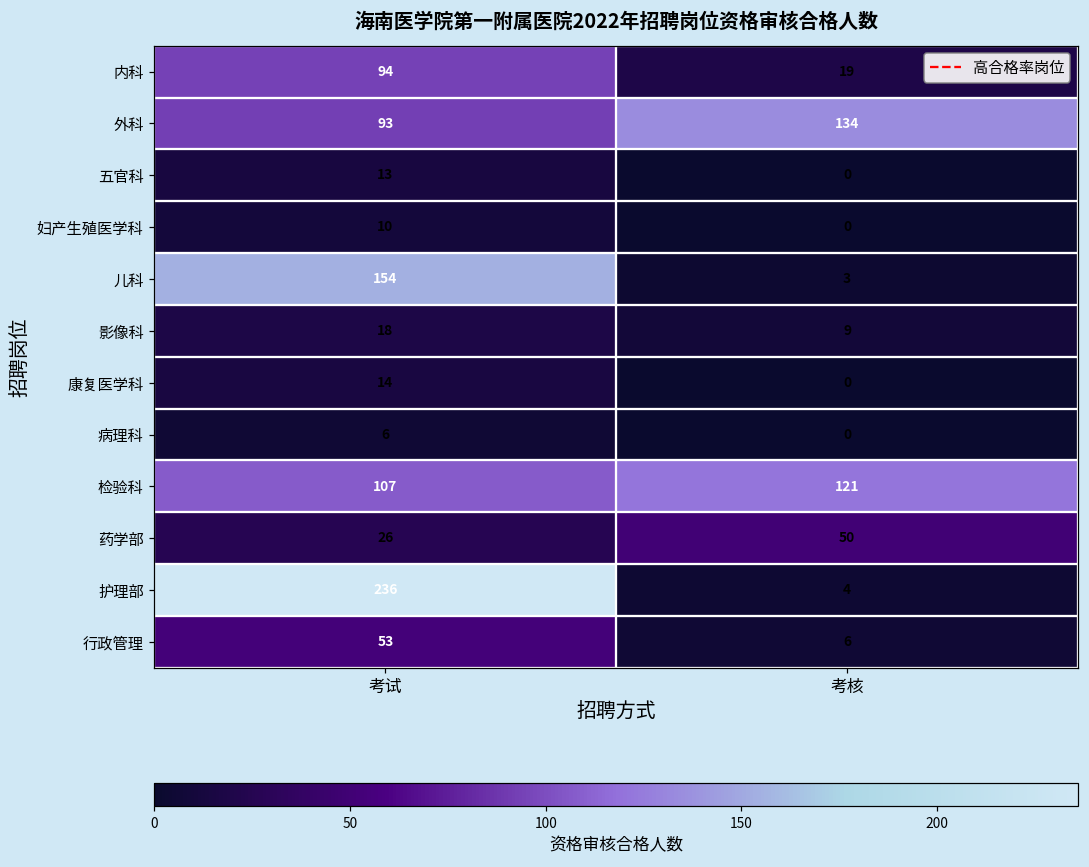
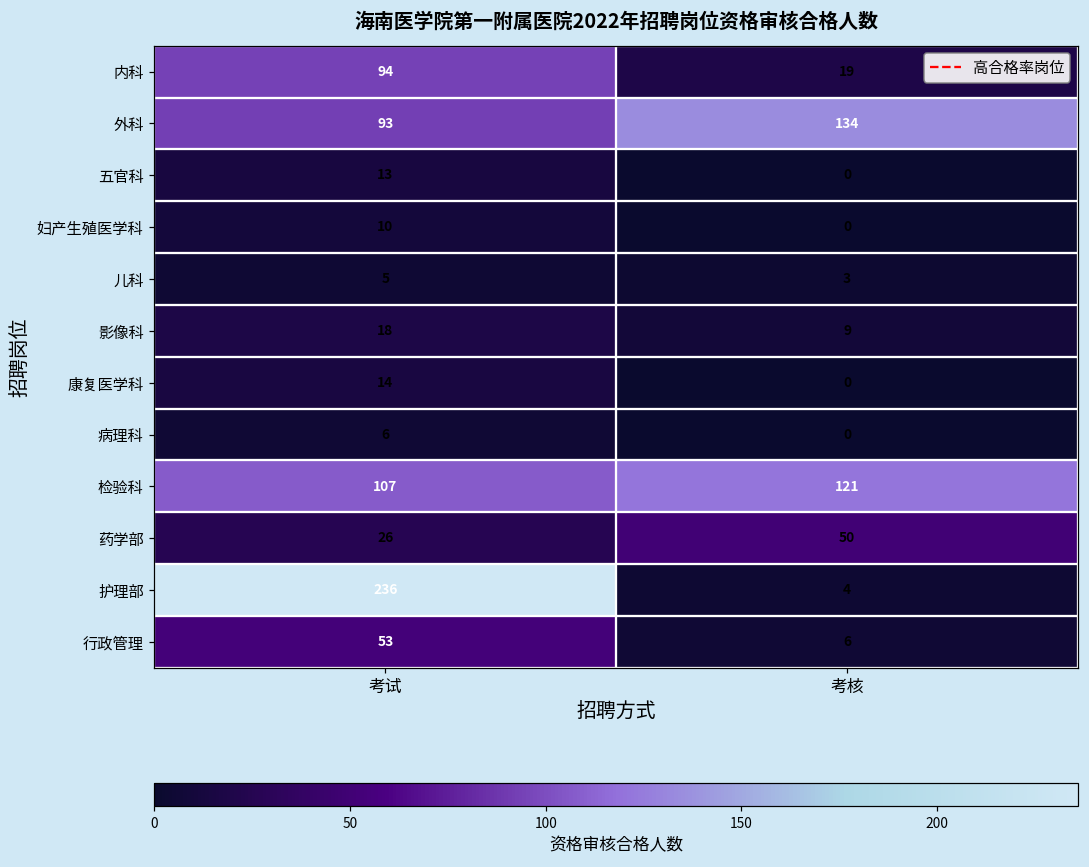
  {
    "内科": {
      "考试": 94,
      "考核": 19
    },
    "外科": {
      "考试": 93,
      "考核": 134
    },
    "五官科": {
      "考试": 13
    },
    "妇产生殖医学科": {
      "考试": 10
    },
    "儿科": {
-     "考试": 154,
+     "考试": 5,
      "考核": 3
    },
    "影像科": {
      "考试": 18,
      "考核": 9
    },
    "康复医学科": {
      "考试": 14
    },
    "病理科": {
      "考试": 6
    },
    "检验科": {
      "考试": 107,
      "考核": 121
    },
    "药学部": {
      "考试": 26,
      "考核": 50
    },
    "护理部": {
      "考核": 4
    },
    "行政管理": {
      "考试": 53,
      "考核": 6
    }
  }
